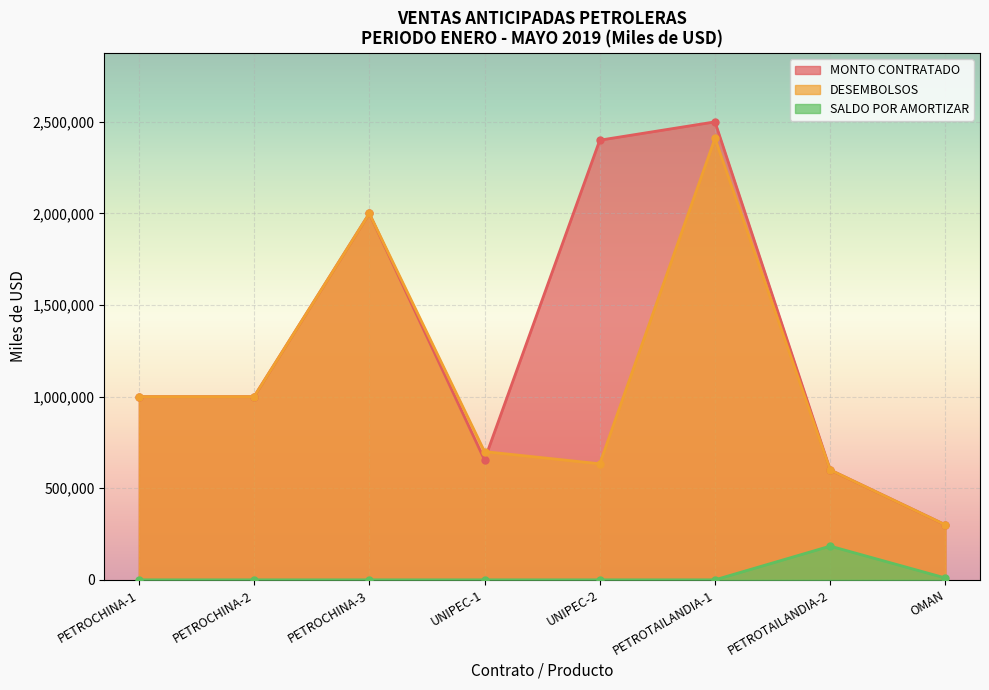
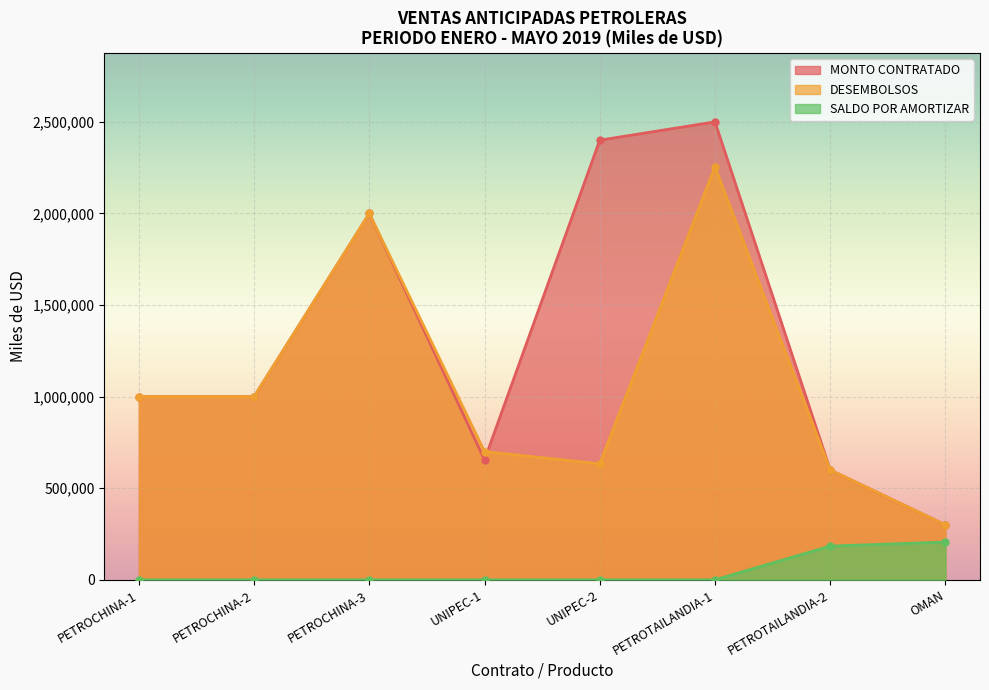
  {
    "MONTO CONTRATADO": {
      "UNIPEC-1": "650,000",
      "UNIPEC-2": "2,400,000",
      "PETROTAILANDIA-1": "2,500,000"
    },
    "DESEMBOLSOS": {
      "UNIPEC-1": "700,000",
      "UNIPEC-2": "630,000",
-     "PETROTAILANDIA-1": "2,410,000"
+     "PETROTAILANDIA-1": "2,260,000"
    },
    "SALDO POR AMORTIZAR": {
      "PETROCHINA-1": "0",
      "PETROCHINA-2": "0",
      "PETROCHINA-3": "0",
      "UNIPEC-1": "0",
      "UNIPEC-2": "0",
      "PETROTAILANDIA-1": "0",
      "PETROTAILANDIA-2": "180,000",
-     "OMAN": "10,000"
+     "OMAN": "210,000"
    }
  }
